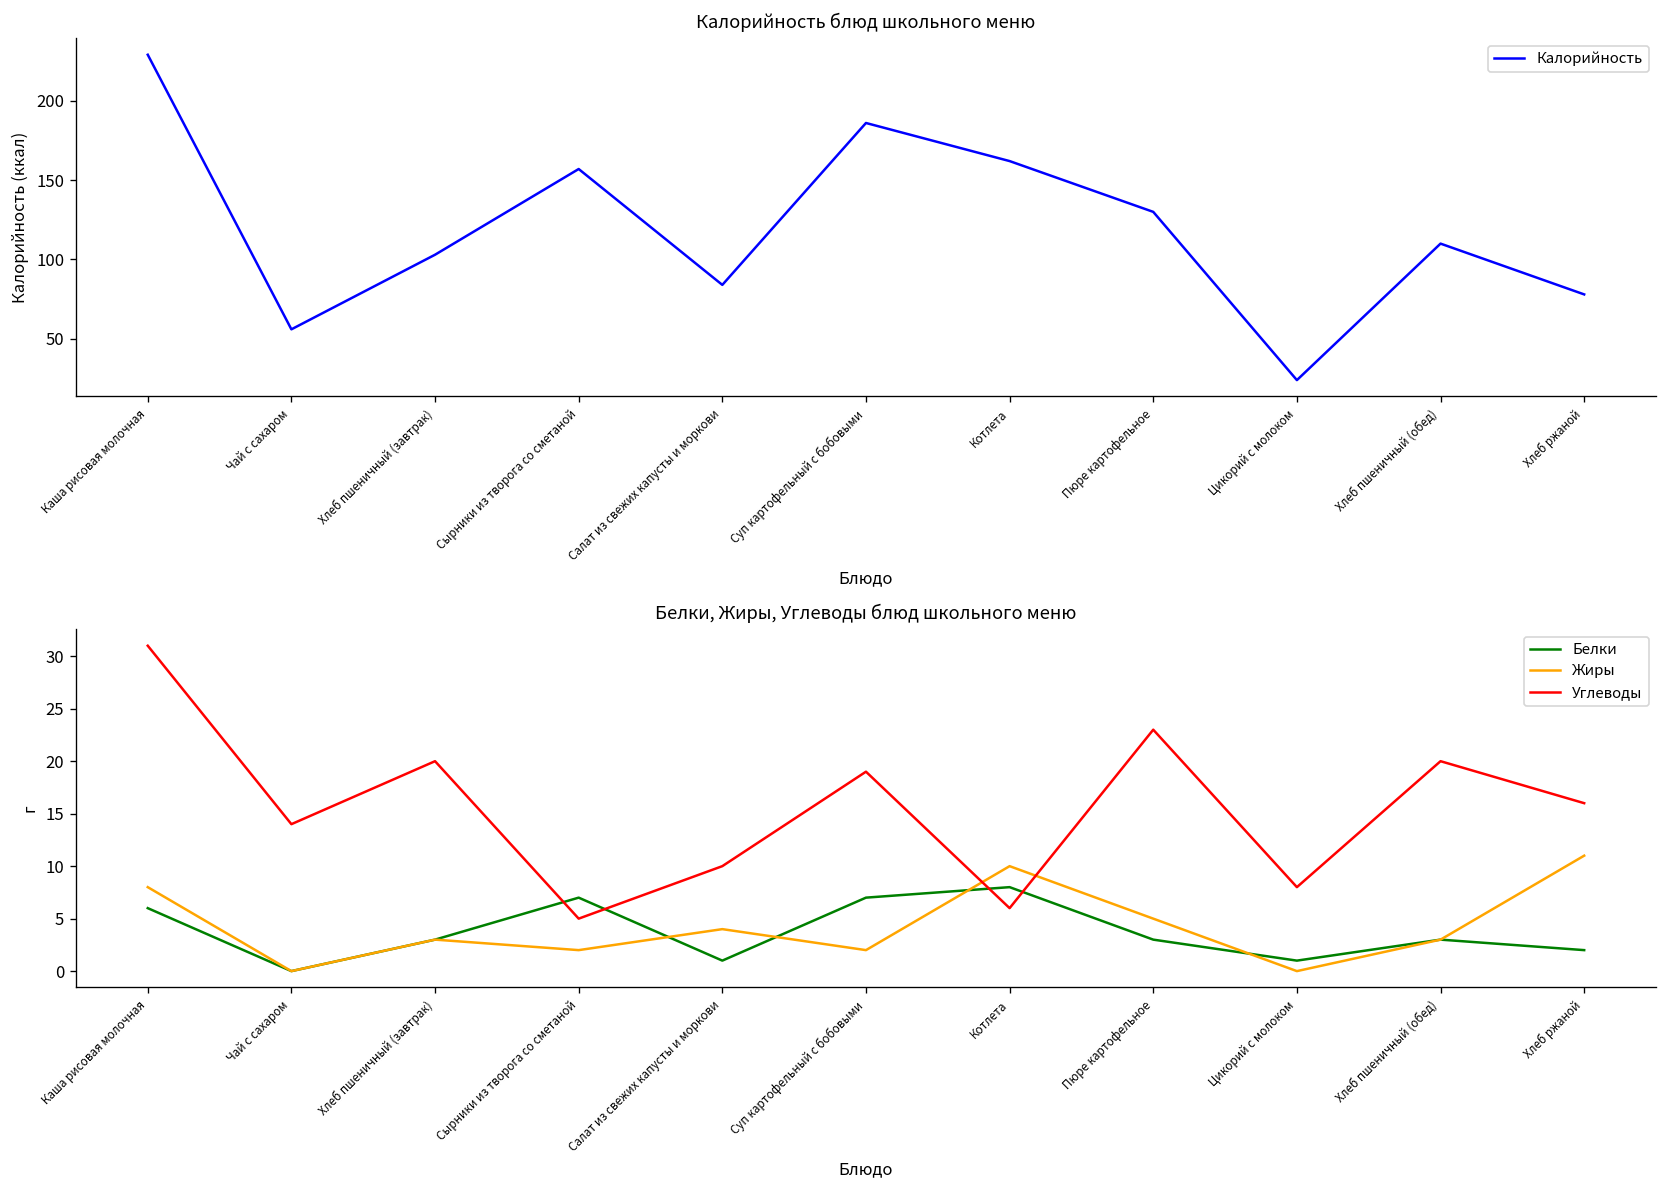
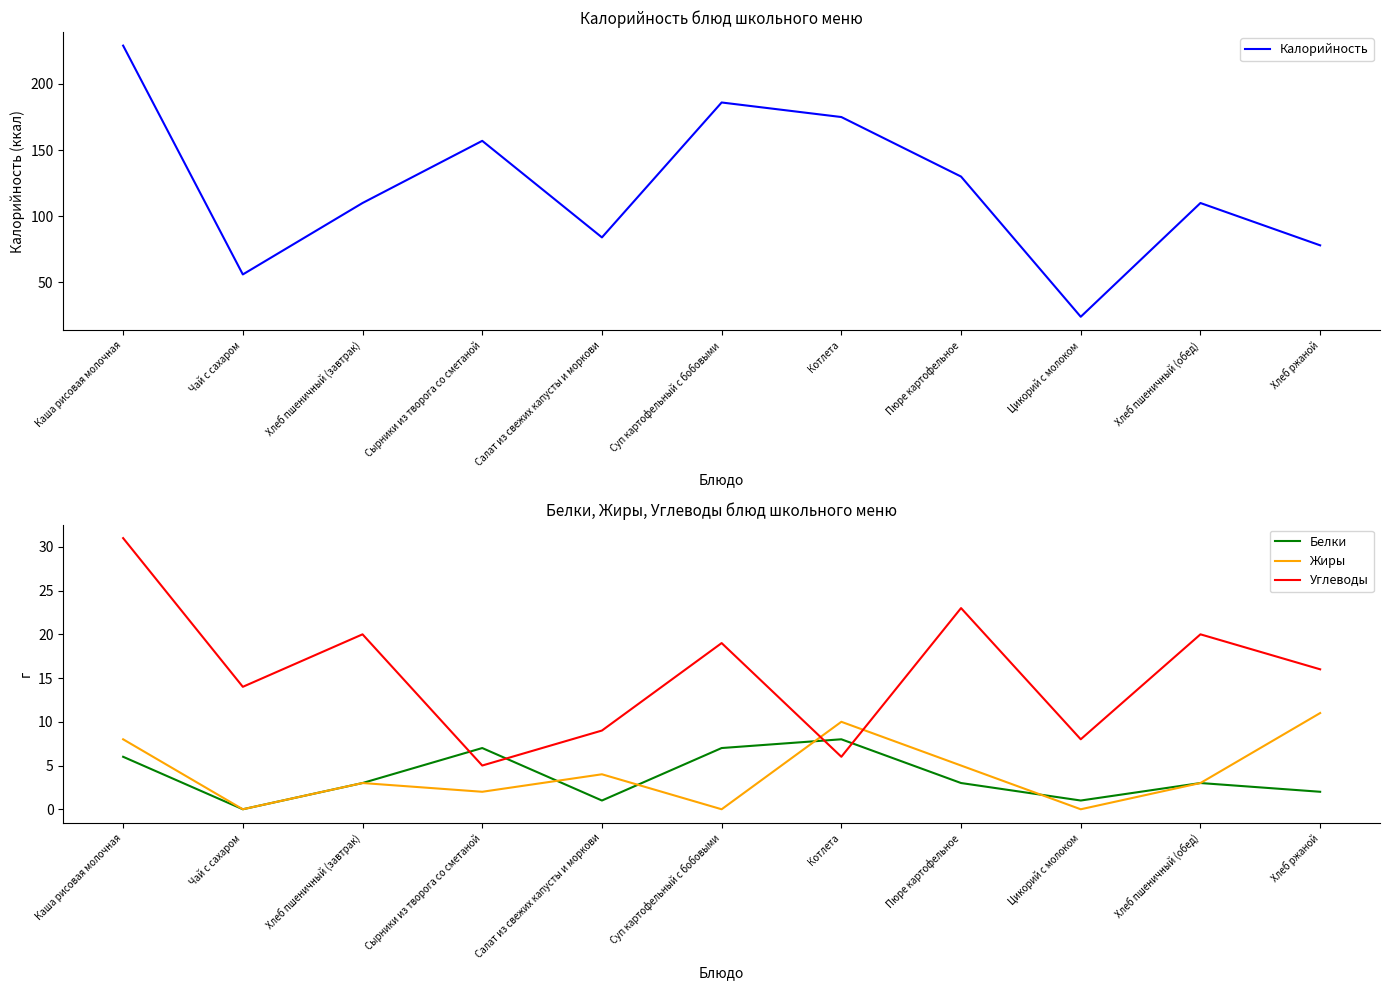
  {
    "Калорийность блюд школьного меню": {
      "Каша рисовая молочная": 229,
      "Чай с сахаром": 56,
-     "Хлеб пшеничный (завтрак)": 103,
+     "Хлеб пшеничный (завтрак)": 110,
      "Сырники из творога со сметаной": 157,
      "Салат из свежих капусты и моркови": 84,
      "Суп картофельный с бобовыми": 186,
-     "Котлета": 162,
+     "Котлета": 175,
      "Пюре картофельное": 130,
      "Цикорий с молоком": 24,
      "Хлеб пшеничный (обед)": 110,
      "Хлеб ржаной": 78
    },
    "Белки, Жиры, Углеводы блюд школьного меню": {
      "Белки": {
        "Каша рисовая молочная": 6,
        "Сырники из творога со сметаной": 7,
        "Салат из свежих капусты и моркови": 1,
        "Суп картофельный с бобовыми": 7,
        "Котлета": 8,
        "Пюре картофельное": 3,
        "Цикорий с молоком": 1,
        "Хлеб ржаной": 2
      },
      "Жиры": {
        "Каша рисовая молочная": 8,
        "Сырники из творога со сметаной": 2,
        "Салат из свежих капусты и моркови": 4,
-       "Суп картофельный с бобовыми": 2,
+       "Суп картофельный с бобовыми": 0,
        "Котлета": 10,
        "Пюре картофельное": 5,
        "Цикорий с молоком": 0,
        "Хлеб ржаной": 11
      },
      "Углеводы": {
        "Каша рисовая молочная": 31,
        "Чай с сахаром": 14,
        "Хлеб пшеничный (завтрак)": 20,
        "Сырники из творога со сметаной": 5,
-       "Салат из свежих капусты и моркови": 10,
+       "Салат из свежих капусты и моркови": 9,
        "Суп картофельный с бобовыми": 19,
        "Котлета": 6,
        "Пюре картофельное": 23,
        "Цикорий с молоком": 8,
        "Хлеб пшеничный (обед)": 20,
        "Хлеб ржаной": 16
      }
    }
  }
